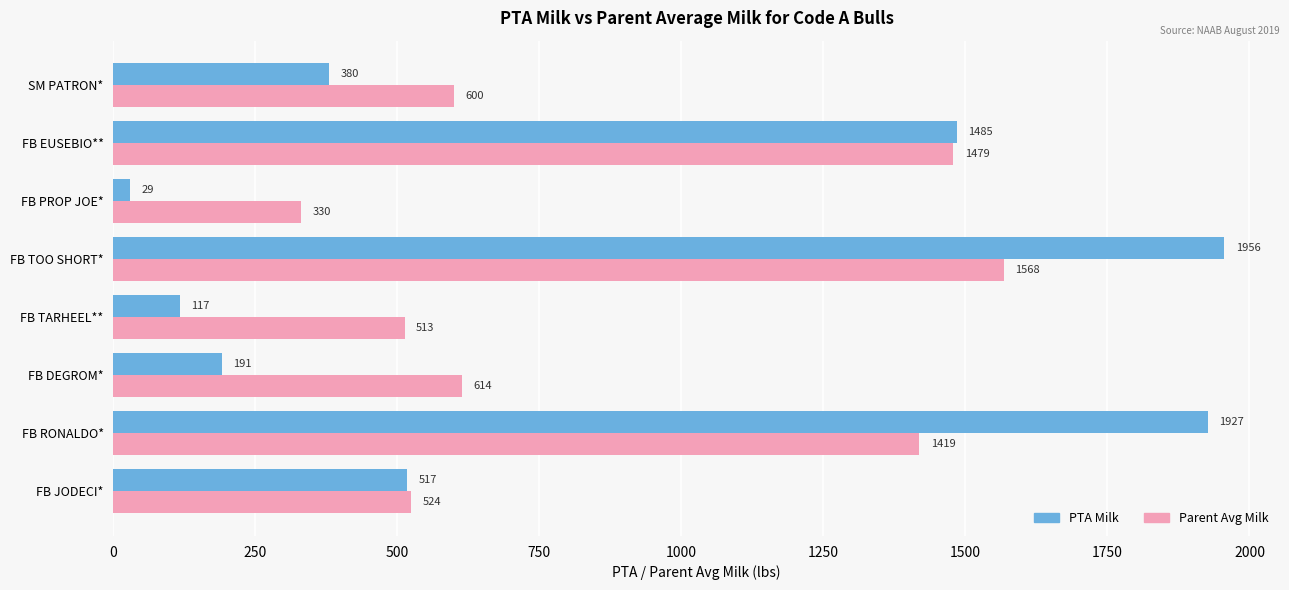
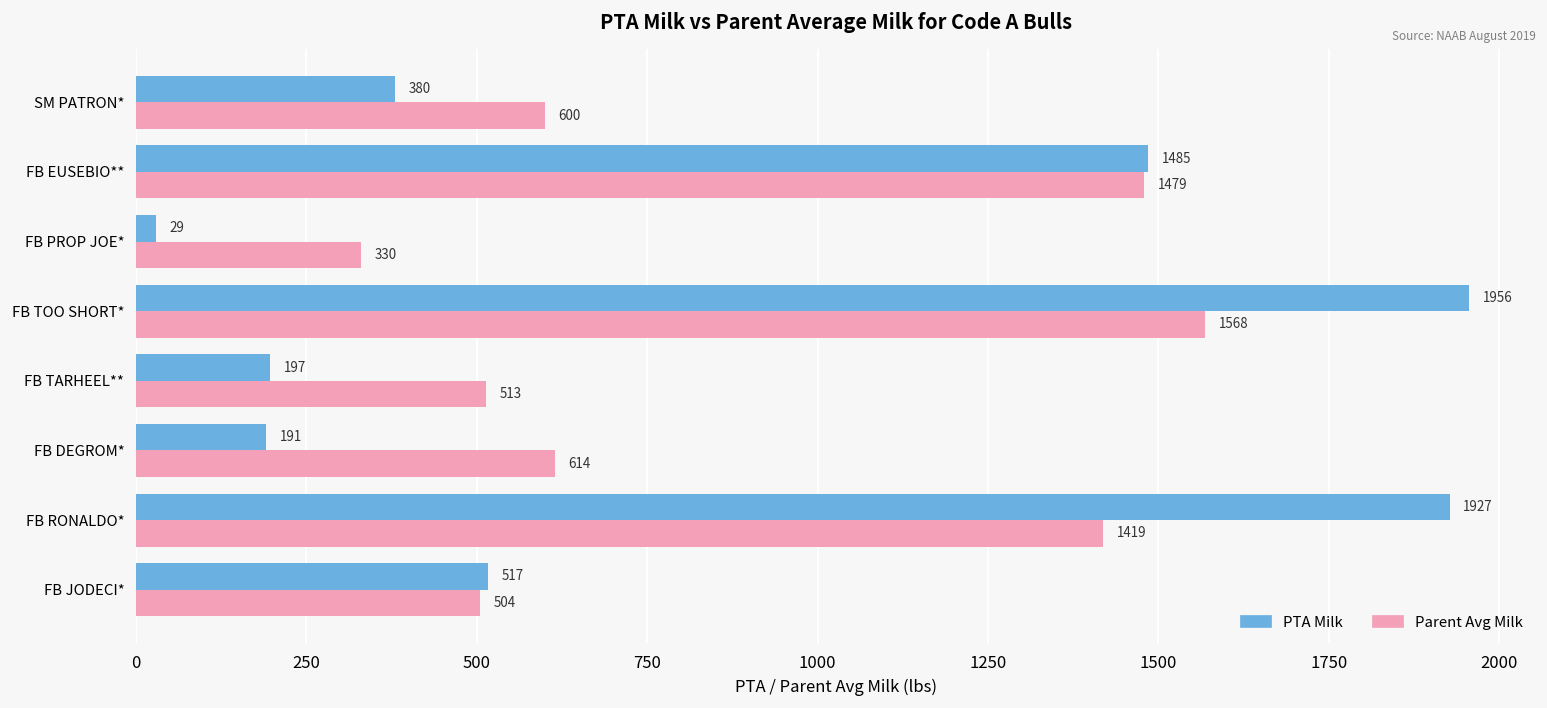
  {
    "PTA Milk": {
      "SM PATRON*": 380,
      "FB EUSEBIO**": 1485,
      "FB PROP JOE*": 29,
      "FB TOO SHORT*": 1956,
-     "FB TARHEEL**": 117,
+     "FB TARHEEL**": 197,
      "FB DEGROM*": 191,
      "FB RONALDO*": 1927,
      "FB JODECI*": 517
    },
    "Parent Avg Milk": {
      "SM PATRON*": 600,
      "FB EUSEBIO**": 1479,
      "FB PROP JOE*": 330,
      "FB TOO SHORT*": 1568,
      "FB TARHEEL**": 513,
      "FB DEGROM*": 614,
      "FB RONALDO*": 1419,
-     "FB JODECI*": 524
+     "FB JODECI*": 504
    }
  }
